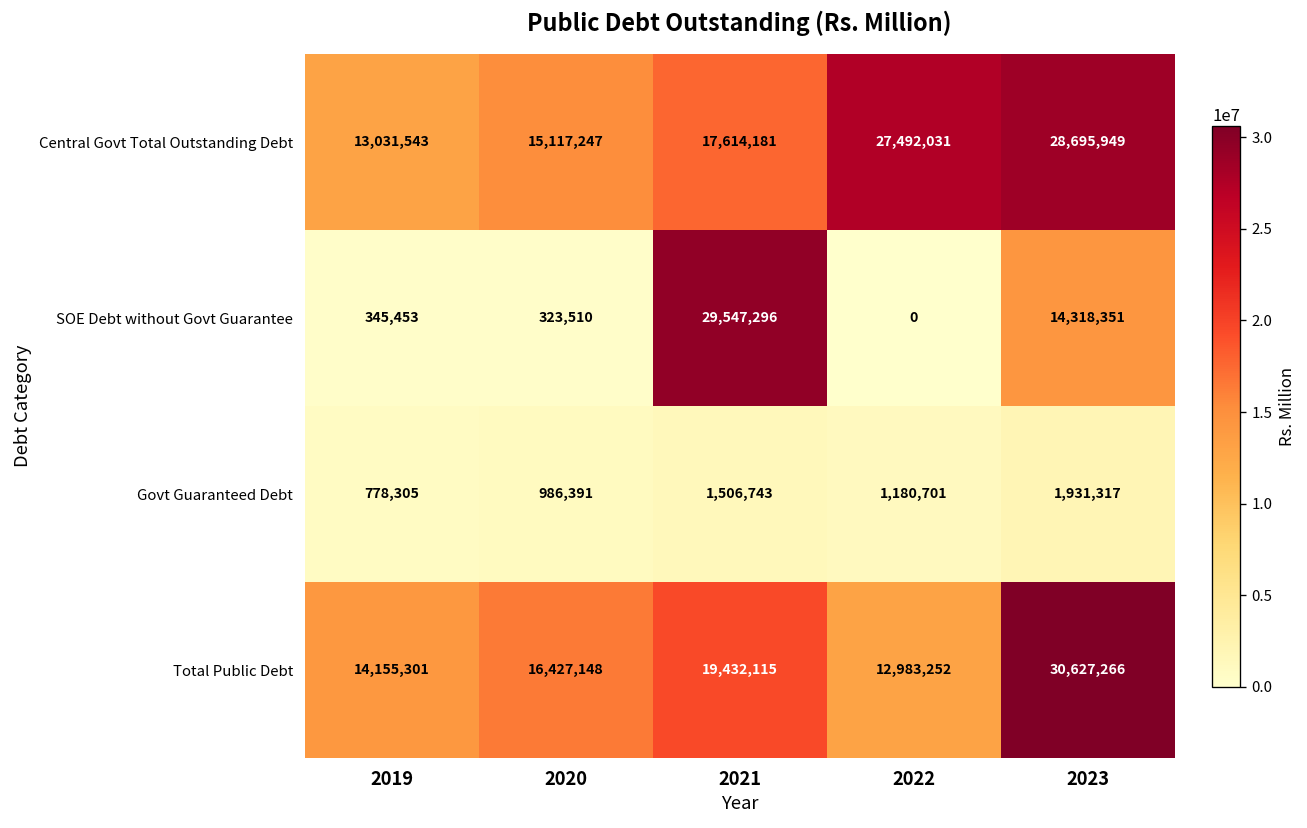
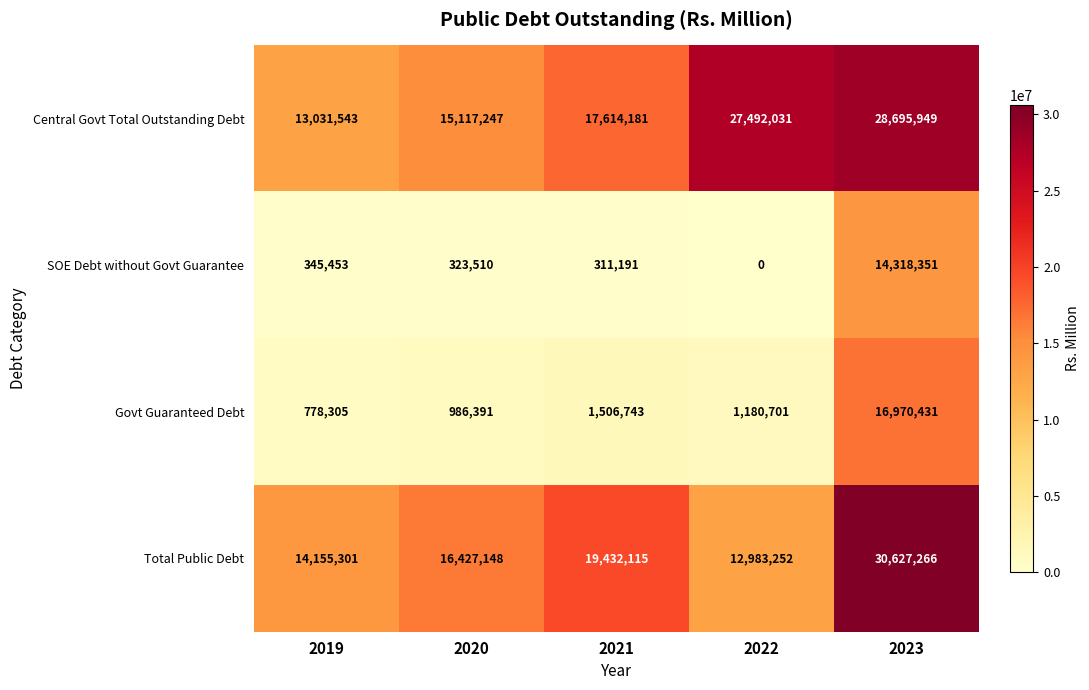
  {
    "Central Govt Total Outstanding Debt": {
      "2019": "13,031,543",
      "2020": "15,117,247",
      "2021": "17,614,181",
      "2022": "27,492,031",
      "2023": "28,695,949"
    },
    "SOE Debt without Govt Guarantee": {
      "2019": "345,453",
      "2020": "323,510",
-     "2021": "29,547,296",
+     "2021": "311,191",
      "2022": "0",
      "2023": "14,318,351"
    },
    "Govt Guaranteed Debt": {
      "2019": "778,305",
      "2020": "986,391",
      "2021": "1,506,743",
      "2022": "1,180,701",
-     "2023": "1,931,317"
+     "2023": "16,970,431"
    },
    "Total Public Debt": {
      "2019": "14,155,301",
      "2020": "16,427,148",
      "2021": "19,432,115",
      "2022": "12,983,252",
      "2023": "30,627,266"
    }
  }
